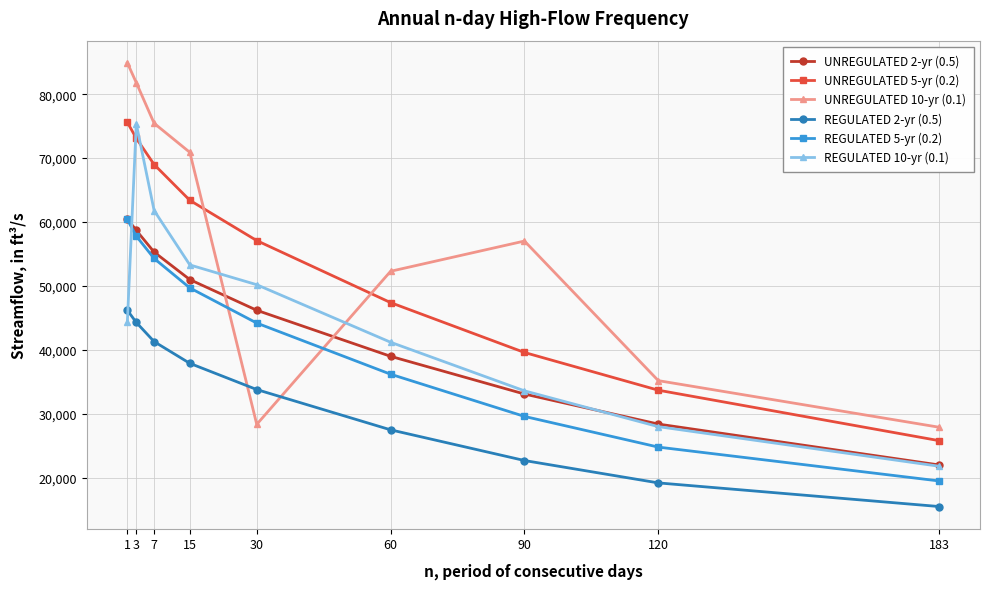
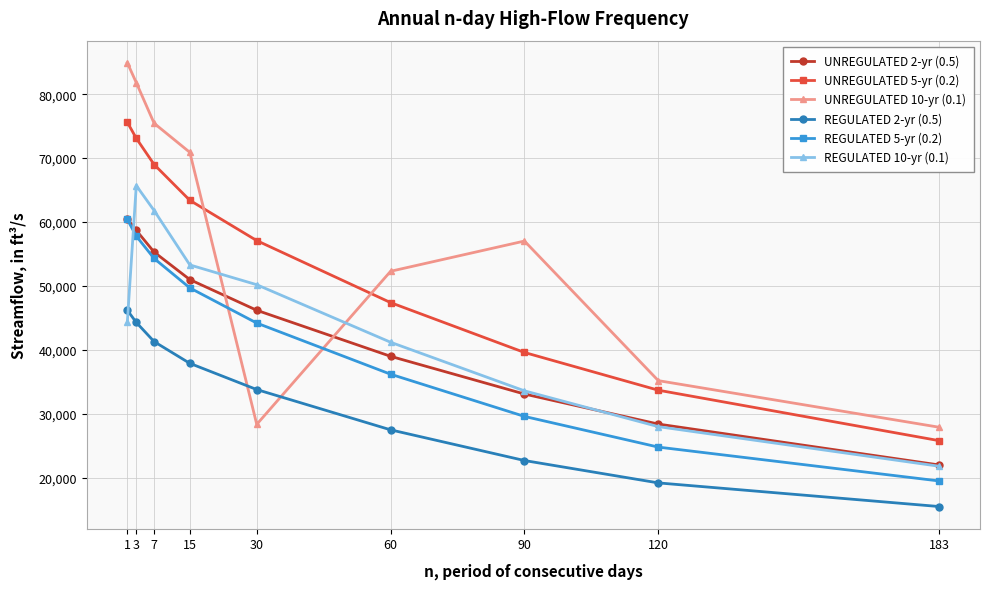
  {
    "UNREGULATED 10-yr (0.1)": {
      "1": "85,000",
      "3": "82,000",
      "7": "75,000",
      "15": "71,000",
      "30": "28,000",
      "60": "52,000",
      "90": "57,000",
      "120": "35,000",
      "183": "28,000"
    },
    "REGULATED 10-yr (0.1)": {
      "1": "44,000",
-     "3": "75,000",
+     "3": "66,000",
      "7": "62,000",
      "15": "53,000",
      "30": "50,000",
      "60": "41,000",
      "90": "34,000"
    }
  }
